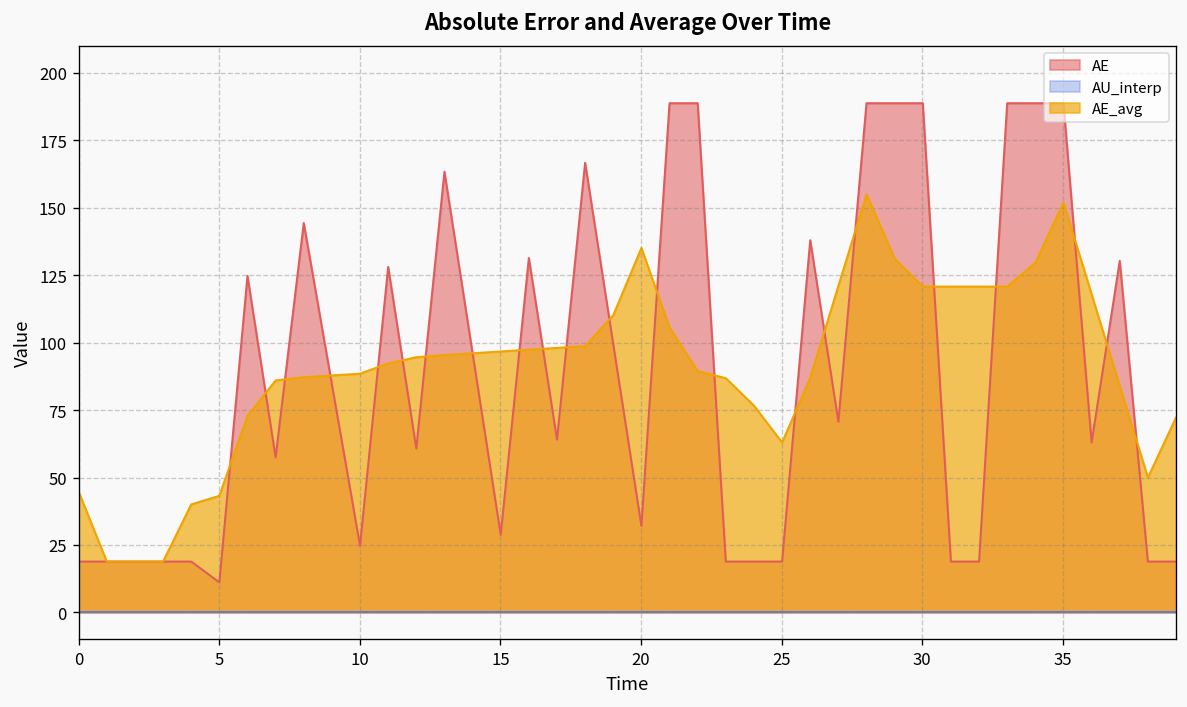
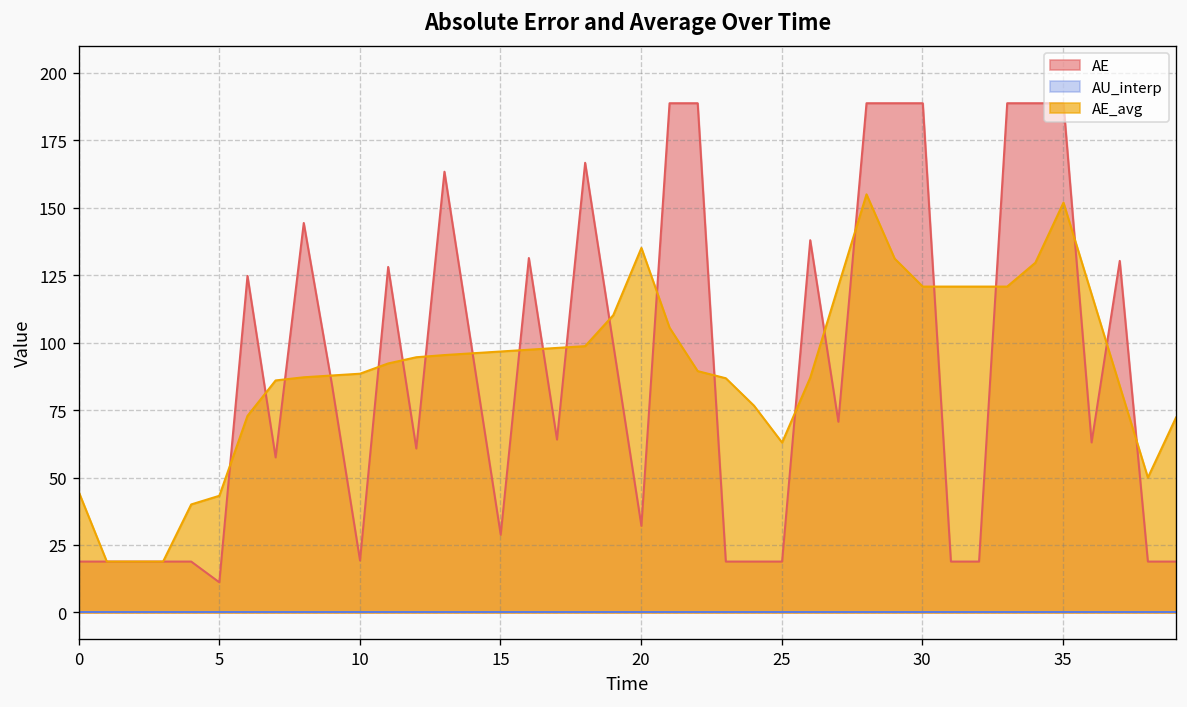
  {
    "AE": {
      "0": 19,
      "5": 11,
-     "10": 25,
+     "10": 19,
      "15": 29,
      "20": 32,
      "25": 19
    },
    "AU_interp": {
      "0": 0,
      "5": 0,
      "10": 0,
      "15": 0,
      "20": 0,
      "25": 0
    },
    "AE_avg": {
      "0": 45,
      "5": 43,
      "10": 88,
      "15": 97,
      "20": 135,
      "25": 63
    }
  }
